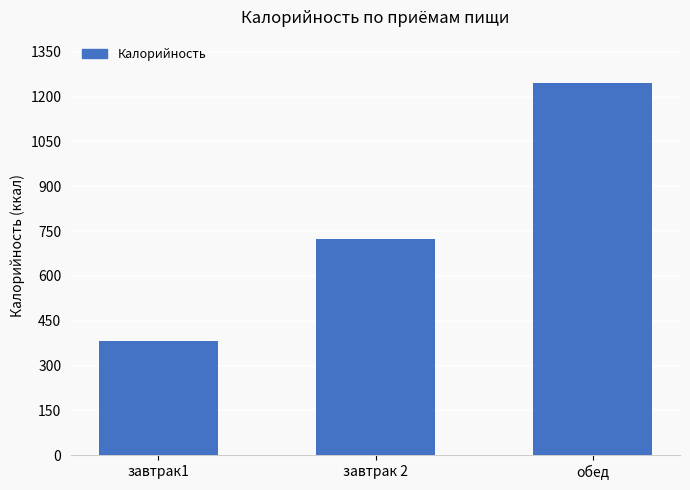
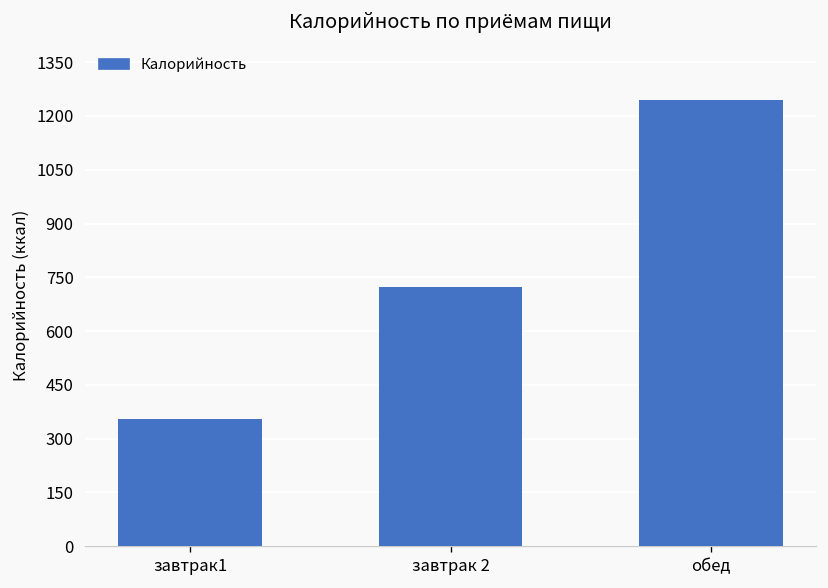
  {
-   "завтрак1": 380,
+   "завтрак1": 350,
    "завтрак 2": 720,
    "обед": 1250
  }
